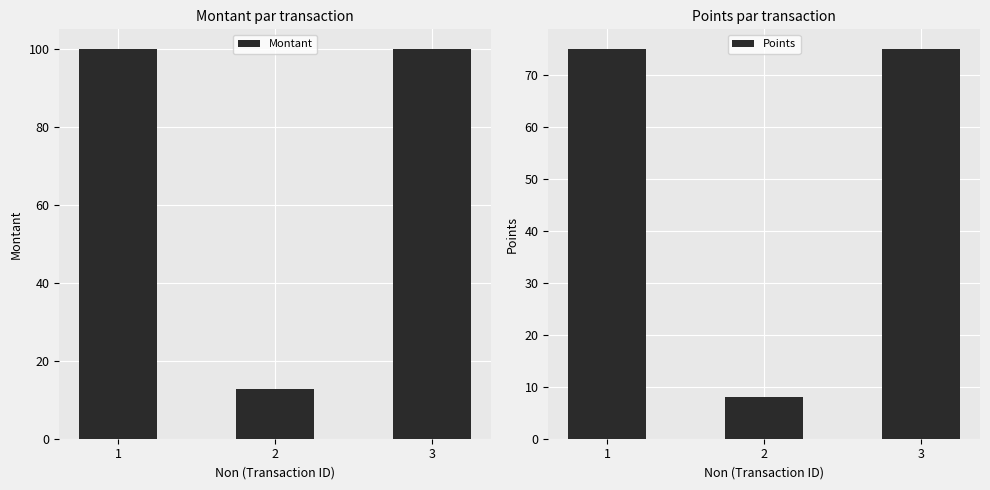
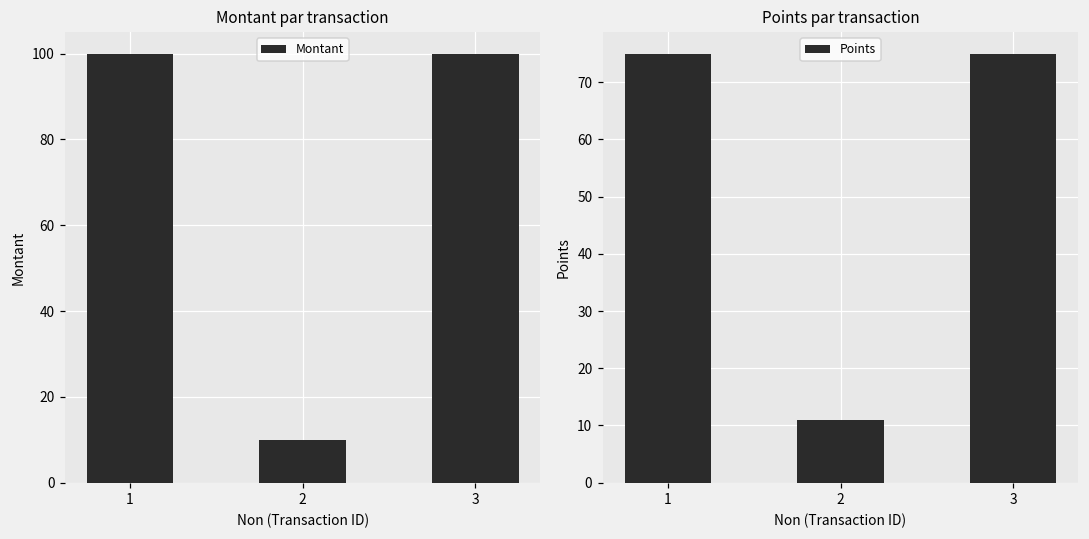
  {
    "Montant par transaction": {
      "1": 100,
-     "2": 13,
+     "2": 10,
      "3": 100
    },
    "Points par transaction": {
      "1": 75,
-     "2": 8,
+     "2": 11,
      "3": 75
    }
  }
